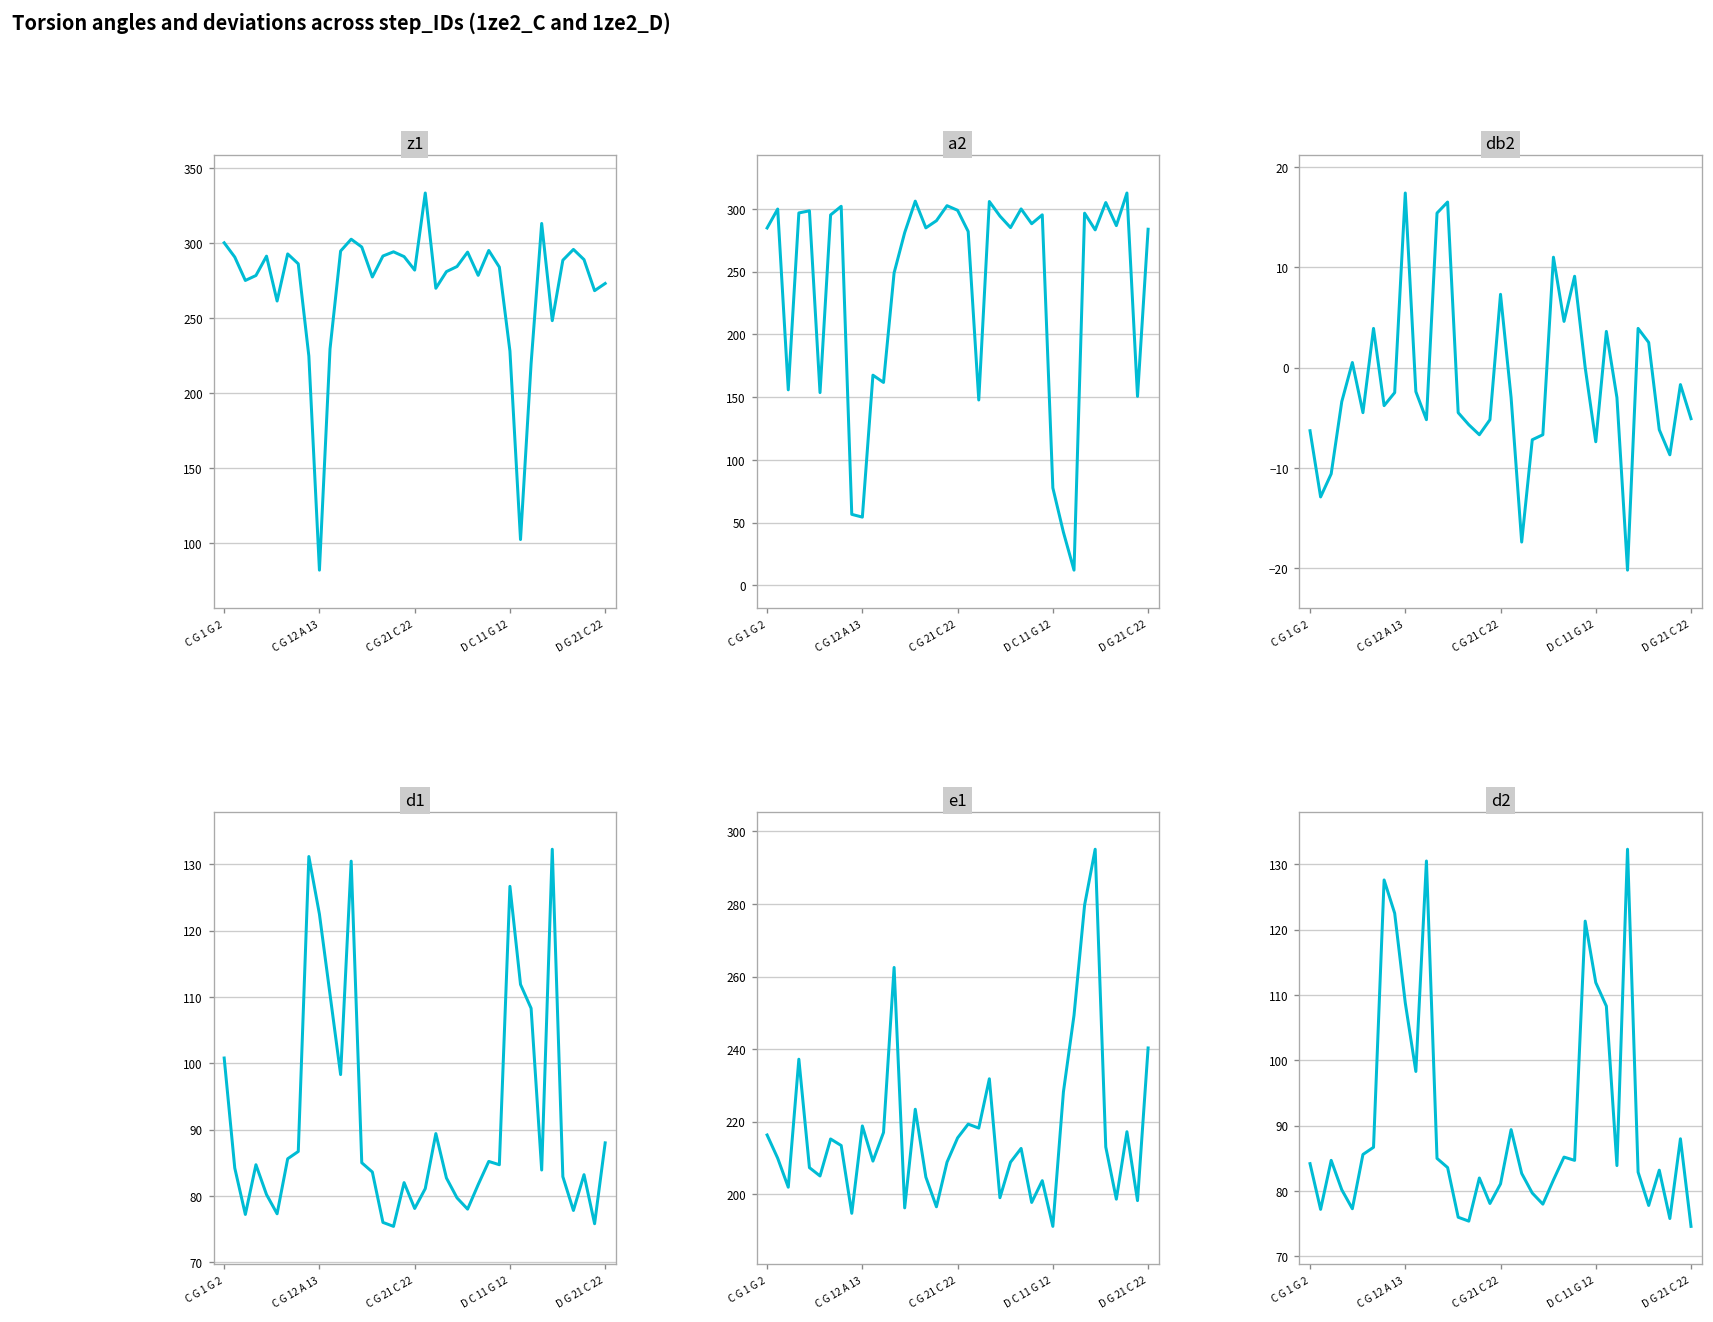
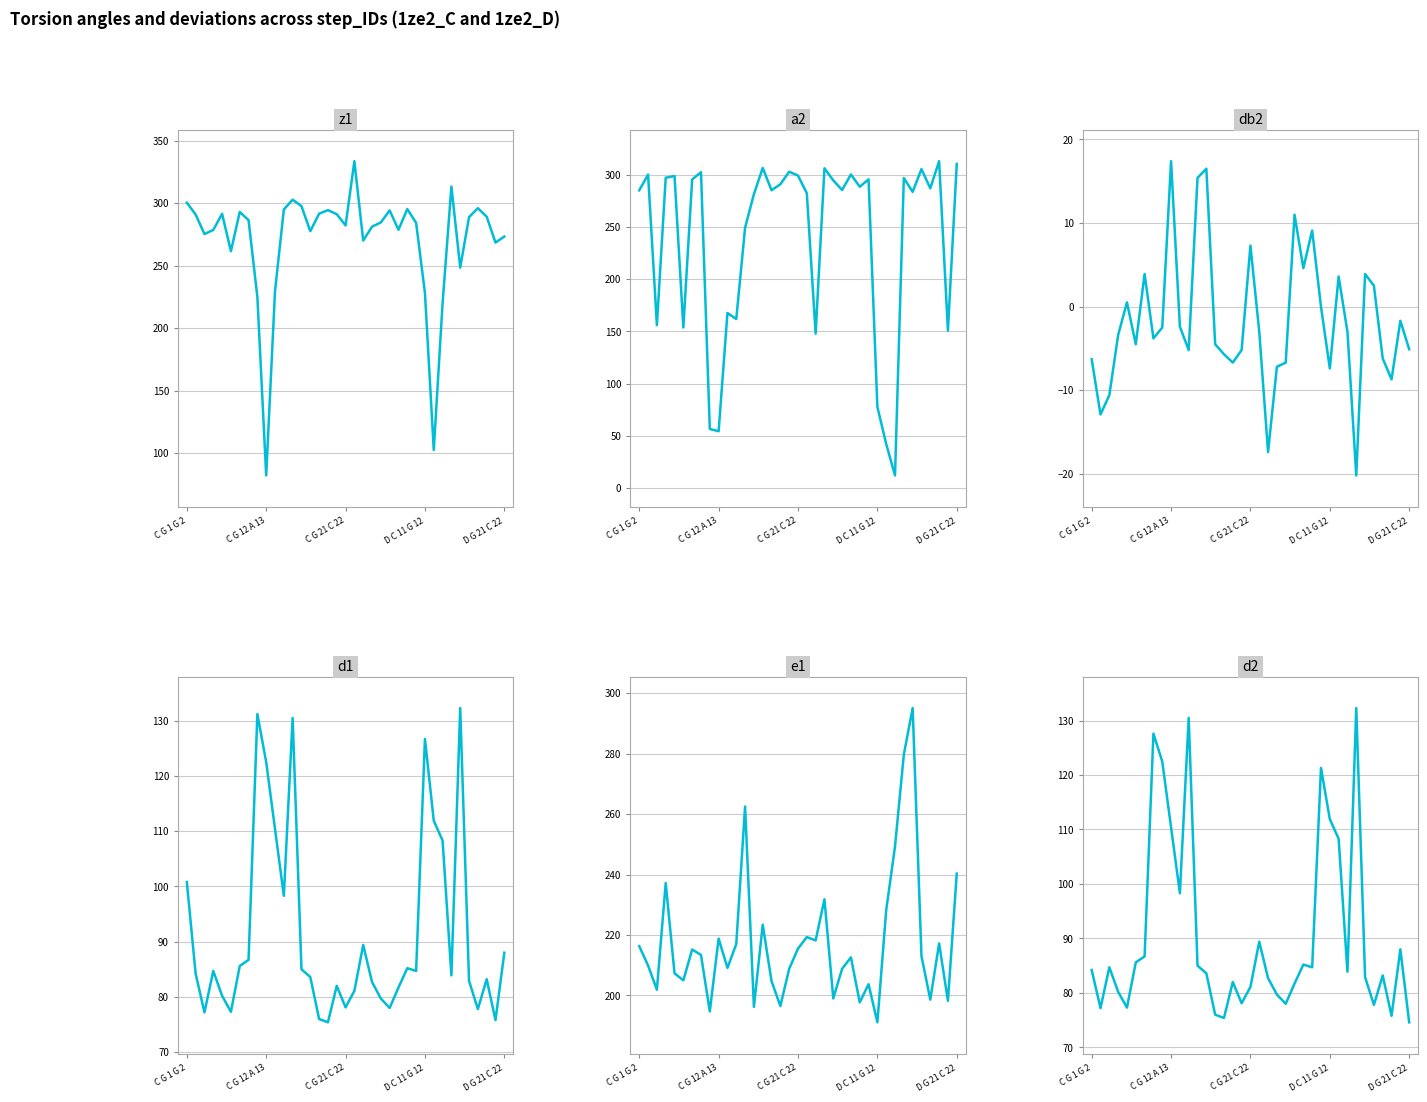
  {
    "z1": {
      "C G 1 G 2": 300,
      "C G 12 A 13": 82,
      "C G 21 C 22": 282,
      "D C 11 G 12": 228,
      "D G 21 C 22": 273
    },
    "a2": {
      "C G 1 G 2": 285,
      "C G 12 A 13": 54,
      "C G 21 C 22": 299,
      "D C 11 G 12": 78,
-     "D G 21 C 22": 284
+     "D G 21 C 22": 310
    },
    "db2": {
      "C G 1 G 2": -6,
      "C G 12 A 13": 17,
      "C G 21 C 22": 7,
      "D C 11 G 12": -7,
      "D G 21 C 22": -5
    },
    "d1": {
      "C G 1 G 2": 101,
      "C G 12 A 13": 123,
      "C G 21 C 22": 78,
      "D C 11 G 12": 127,
      "D G 21 C 22": 88
    },
    "e1": {
      "C G 1 G 2": 216,
      "C G 12 A 13": 219,
      "C G 21 C 22": 216,
      "D C 11 G 12": 191,
      "D G 21 C 22": 240
    },
    "d2": {
      "C G 1 G 2": 84,
-     "C G 12 A 13": 109,
+     "C G 12 A 13": 110,
      "C G 21 C 22": 81,
      "D C 11 G 12": 112,
      "D G 21 C 22": 75
    }
  }
